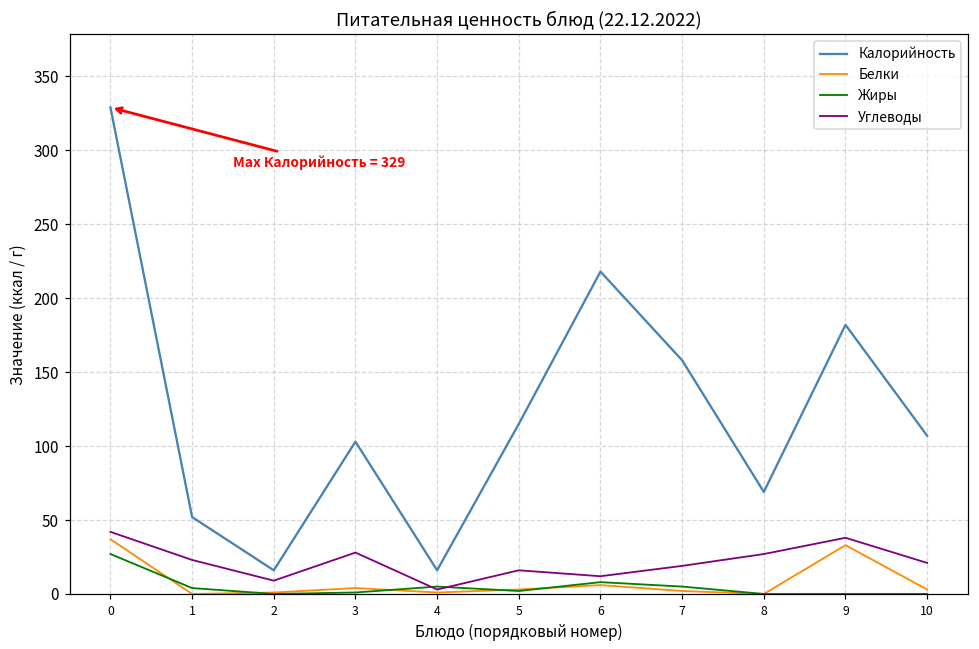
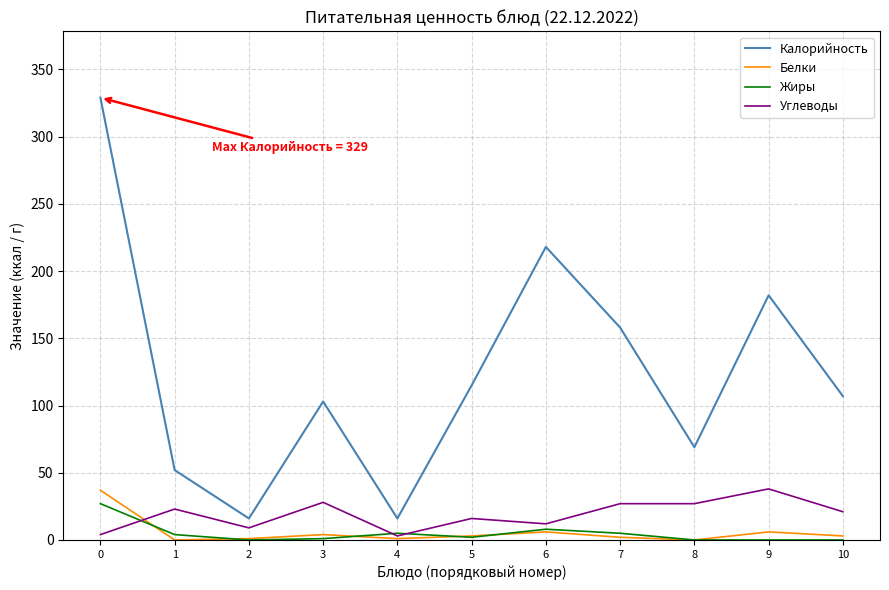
  {
    "Калорийность": {
      "0": 329
    },
    "Белки": {
      "0": 37,
      "1": 0,
      "3": 4,
      "4": 1,
      "6": 6,
      "7": 2,
-     "9": 33,
+     "9": 6,
      "10": 3
    },
    "Жиры": {
      "0": 27,
      "1": 4,
      "3": 1,
      "4": 5,
      "6": 8,
      "7": 5,
      "9": 0,
      "10": 0
    },
    "Углеводы": {
-     "0": 42,
+     "0": 4,
      "1": 23,
      "2": 9,
      "3": 28,
      "4": 3,
      "5": 16,
      "6": 12,
-     "7": 19,
+     "7": 27,
      "8": 27,
      "9": 38,
      "10": 21
    }
  }
